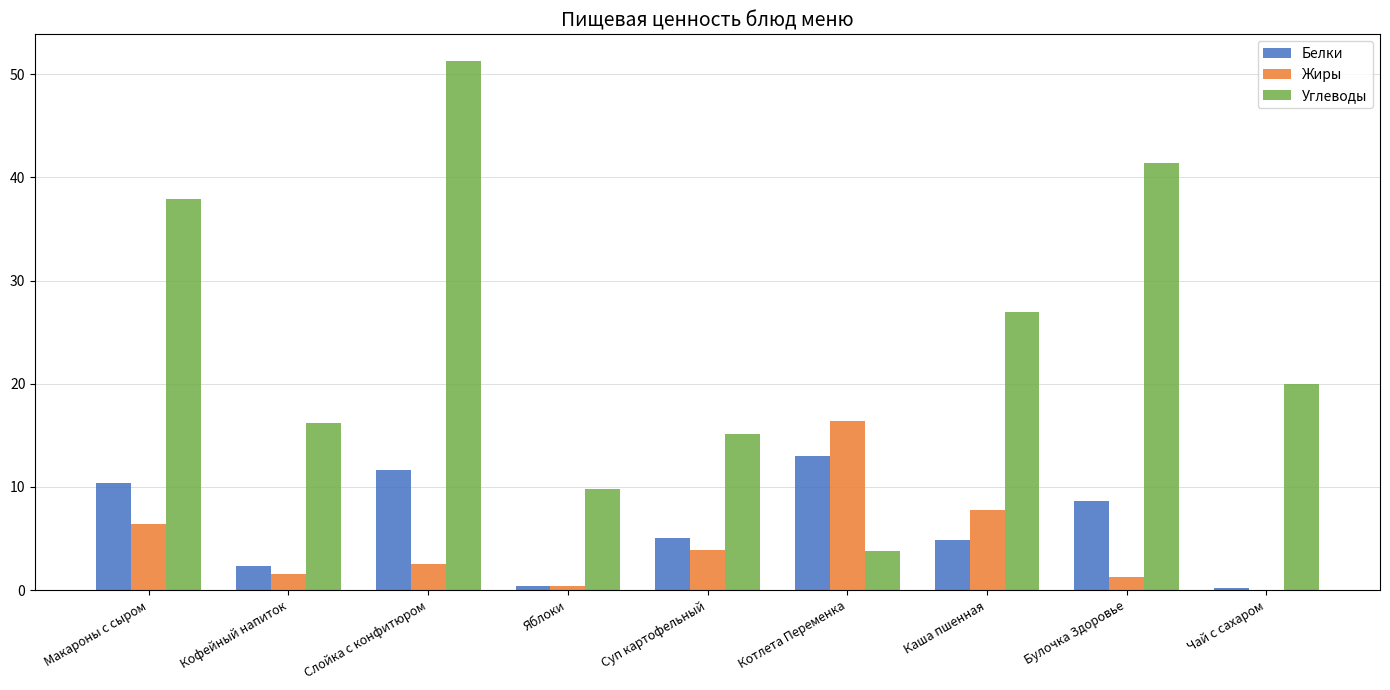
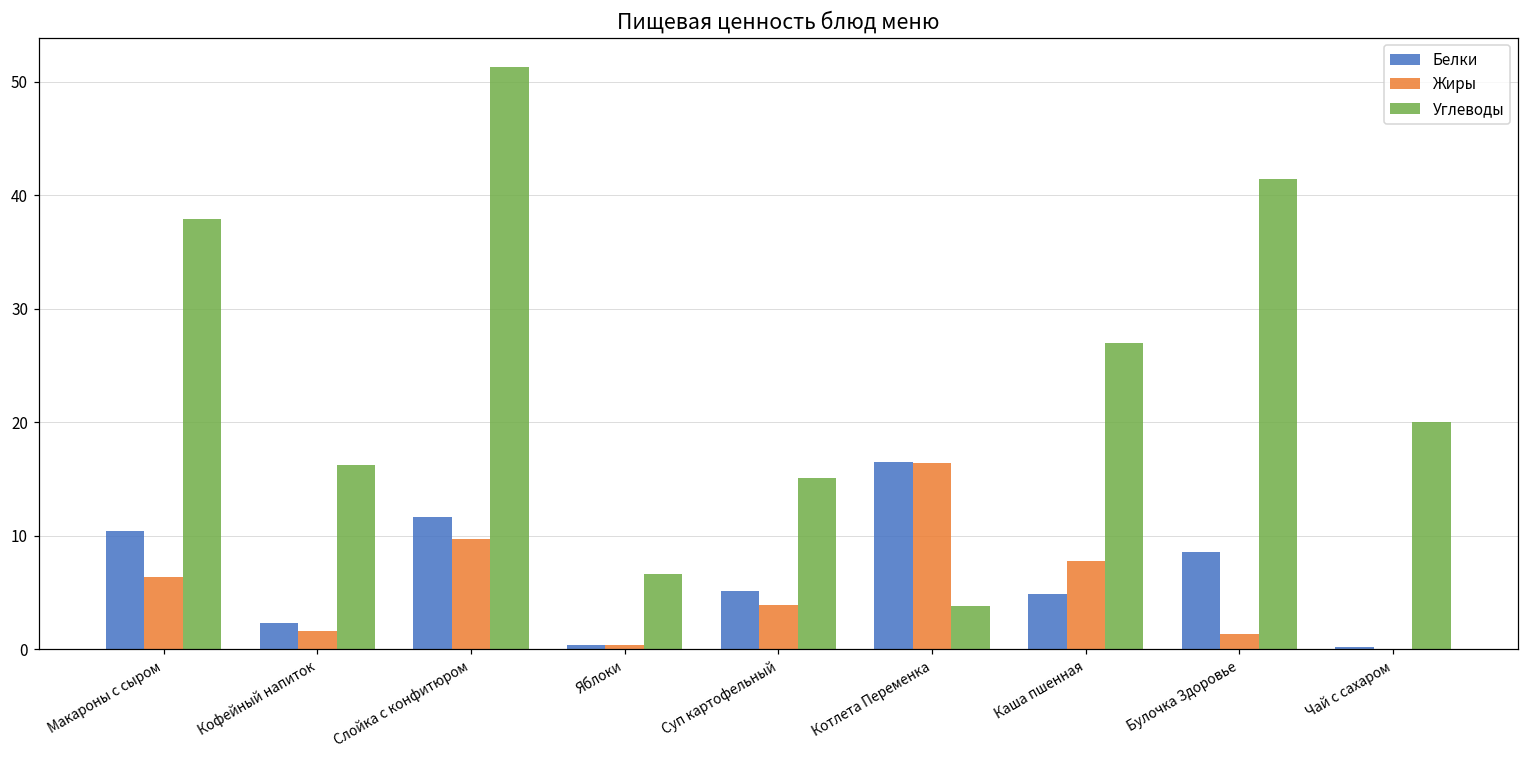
  {
    "Белки": {
      "Макароны с сыром": 10.4,
      "Кофейный напиток": 2.3,
      "Слойка с конфитюром": 11.6,
      "Яблоки": 0.4,
      "Суп картофельный": 5.1,
-     "Котлета Переменка": 13.0,
+     "Котлета Переменка": 16.5,
      "Каша пшенная": 4.9,
      "Булочка Здоровье": 8.6
    },
    "Жиры": {
      "Макароны с сыром": 6.4,
      "Кофейный напиток": 1.6,
-     "Слойка с конфитюром": 2.5,
+     "Слойка с конфитюром": 9.7,
      "Яблоки": 0.4,
      "Суп картофельный": 3.9,
      "Котлета Переменка": 16.4,
      "Каша пшенная": 7.8,
      "Булочка Здоровье": 1.3,
      "Чай с сахаром": 0.0
    },
    "Углеводы": {
      "Макароны с сыром": 37.9,
      "Кофейный напиток": 16.2,
      "Слойка с конфитюром": 51.3,
-     "Яблоки": 9.8,
+     "Яблоки": 6.6,
      "Суп картофельный": 15.1,
      "Котлета Переменка": 3.8,
      "Каша пшенная": 27.0,
      "Булочка Здоровье": 41.4,
      "Чай с сахаром": 20.0
    }
  }
